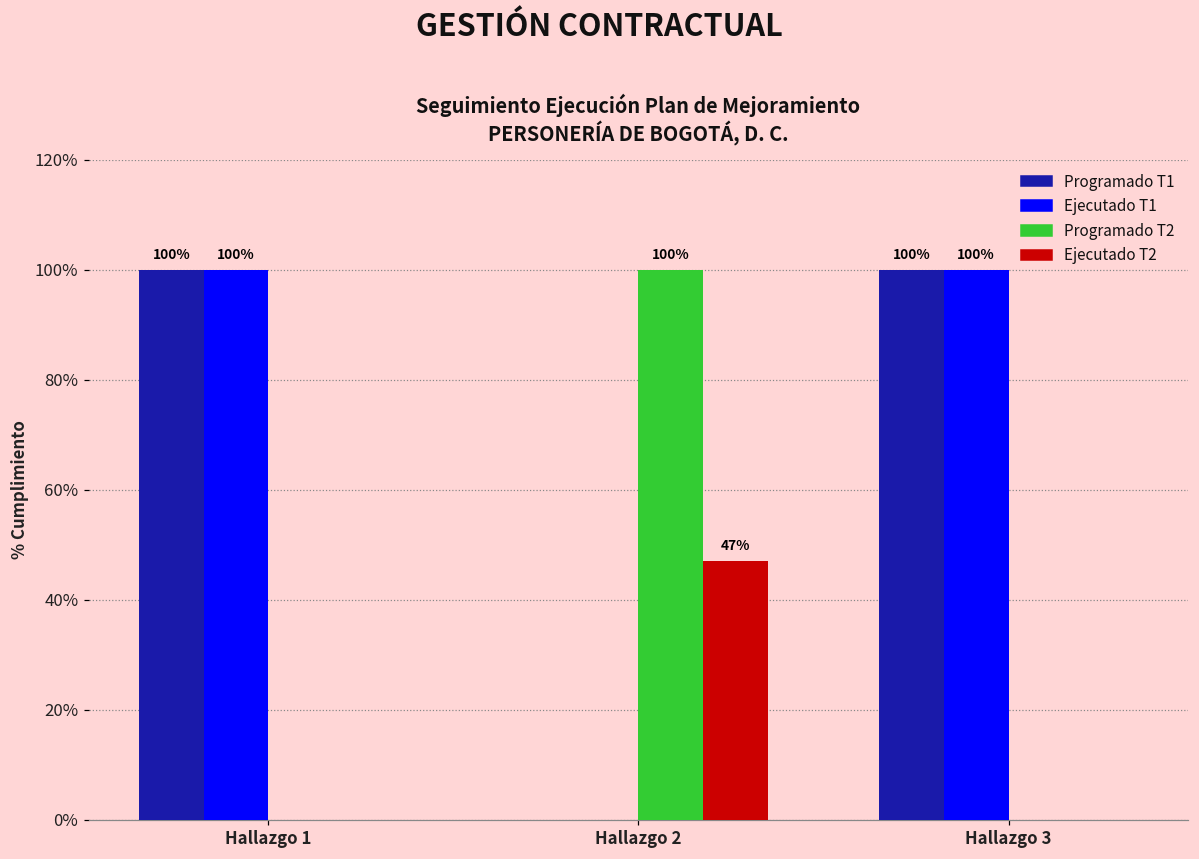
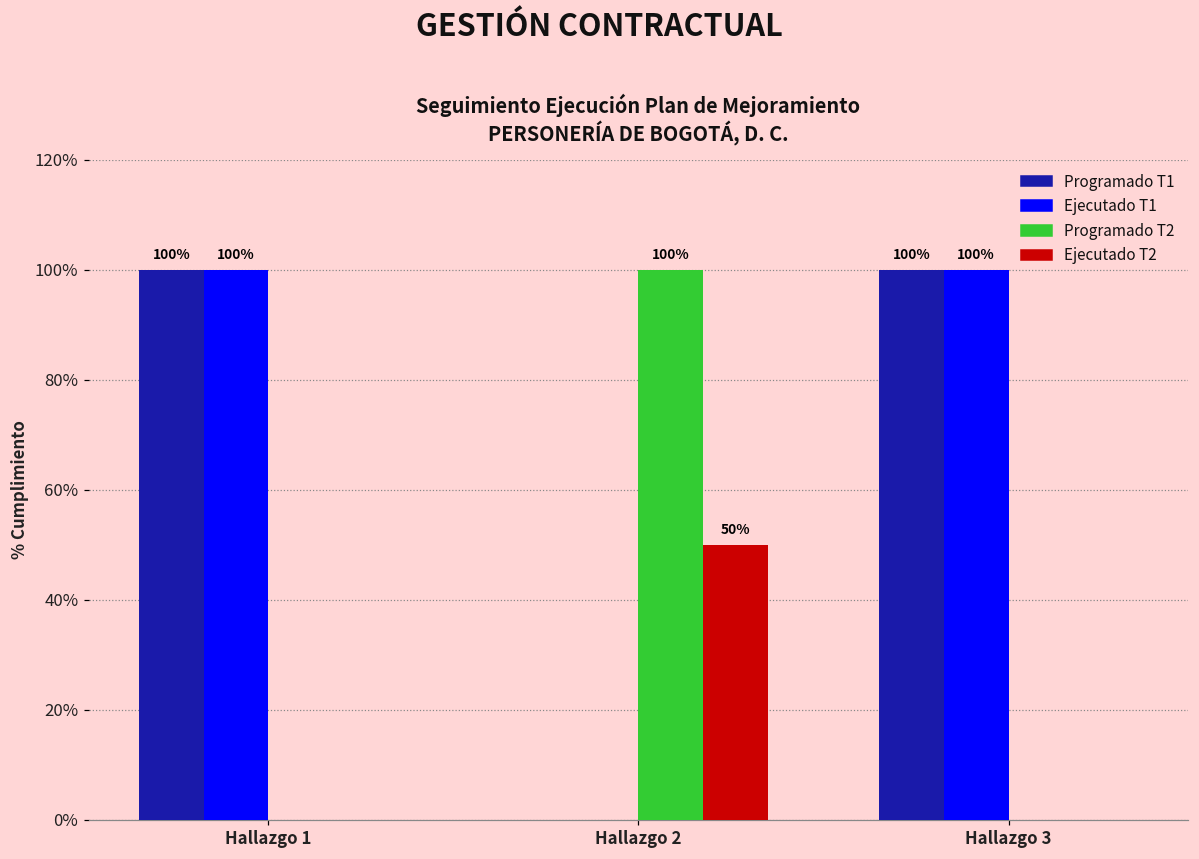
  {
    "Programado T1": {
      "Hallazgo 1": "100%",
      "Hallazgo 3": "100%"
    },
    "Ejecutado T1": {
      "Hallazgo 1": "100%",
      "Hallazgo 3": "100%"
    },
    "Programado T2": {
      "Hallazgo 2": "100%"
    },
    "Ejecutado T2": {
-     "Hallazgo 2": "47%"
+     "Hallazgo 2": "50%"
    }
  }
